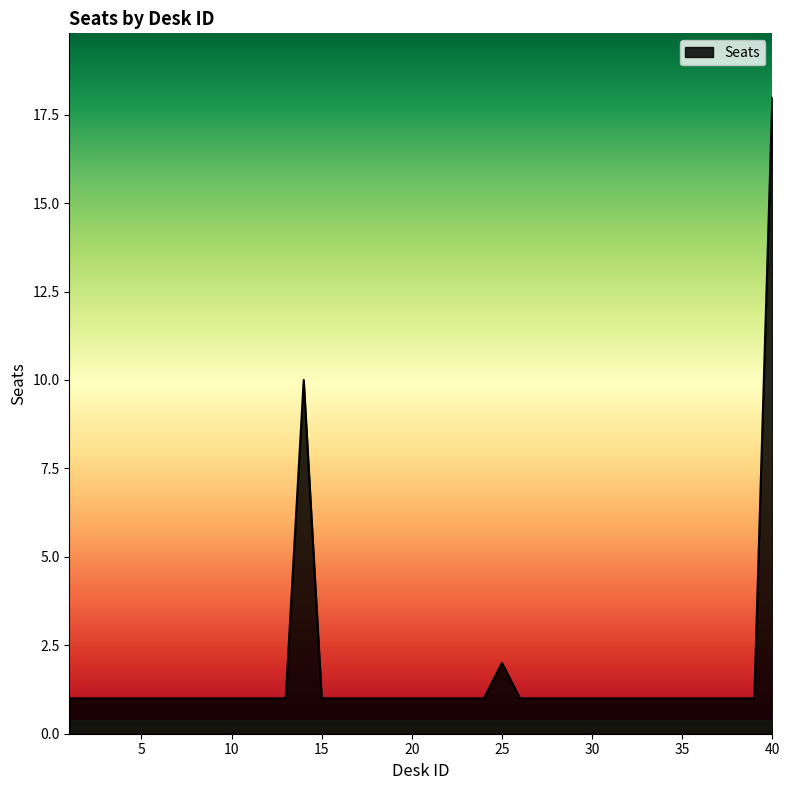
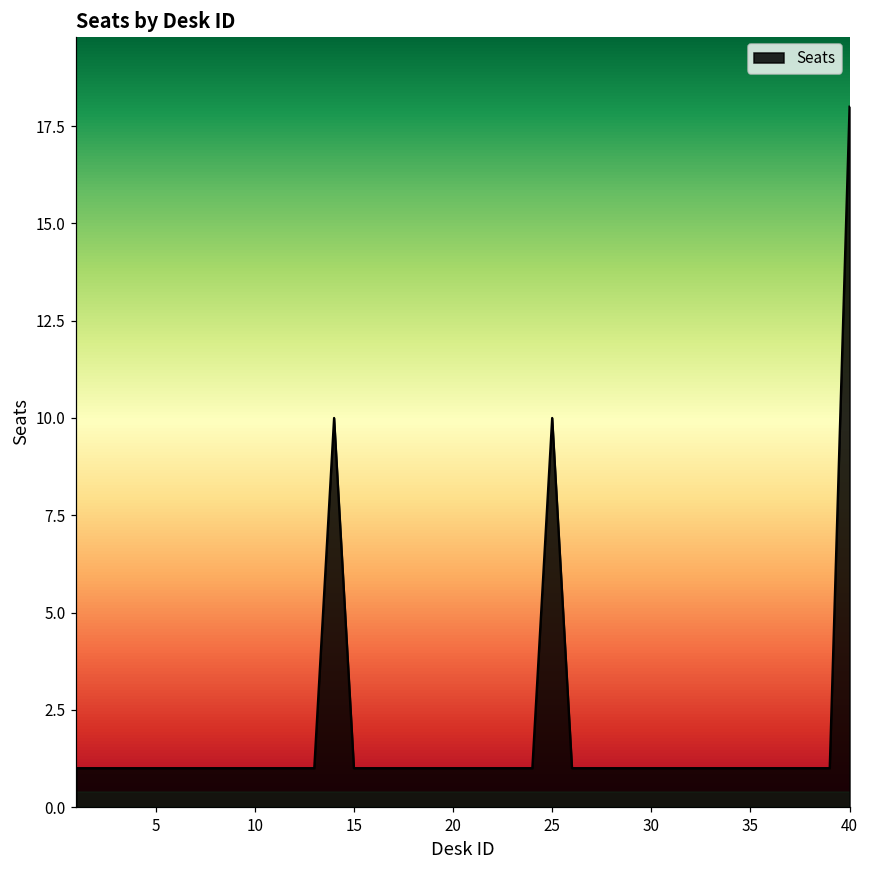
  {
    "5": 1,
    "10": 1,
    "15": 1,
    "20": 1,
-   "25": 2,
+   "25": 10,
    "30": 1,
    "35": 1,
    "40": 18
  }
